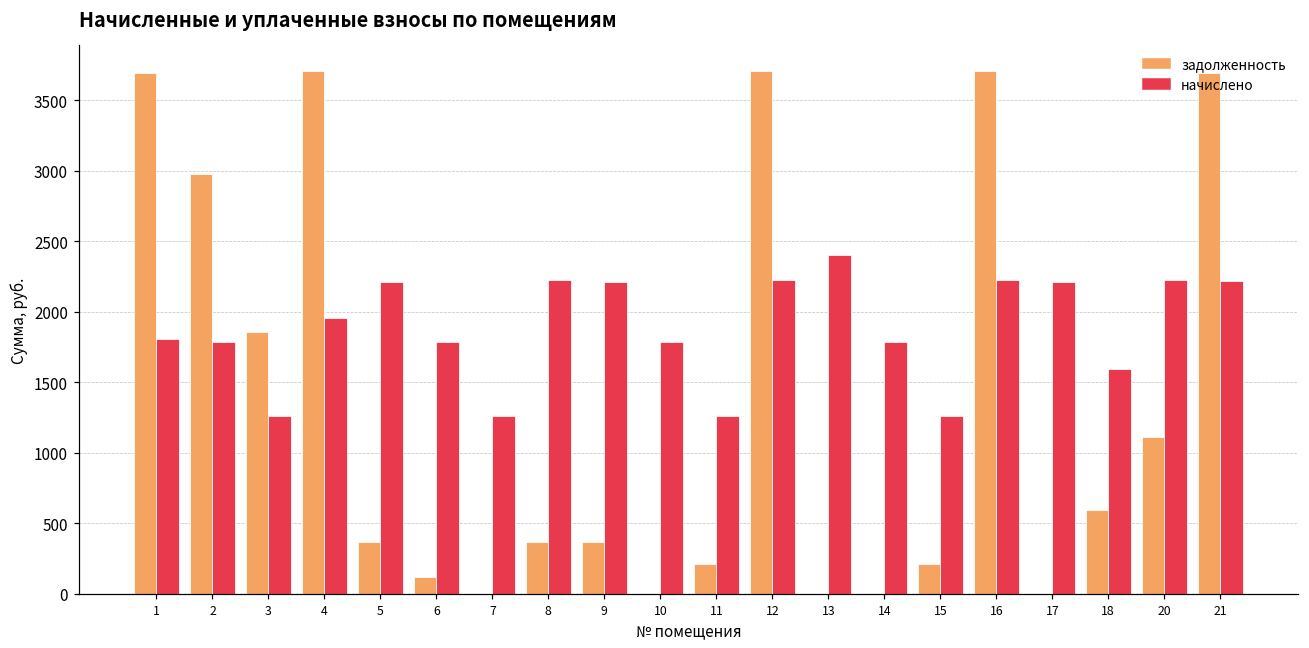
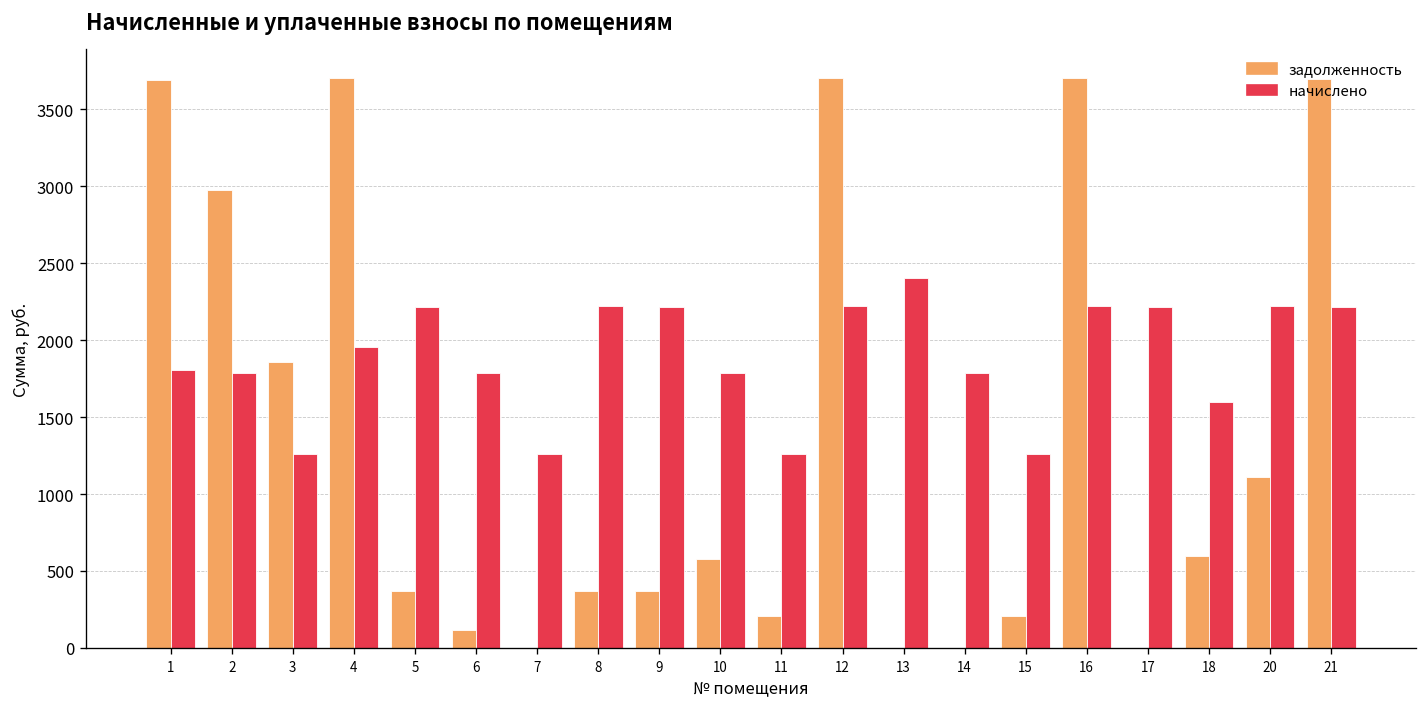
  {
    "задолженность": {
      "1": 3690,
      "2": 2980,
      "3": 1860,
      "4": 3710,
      "5": 370,
      "6": 120,
      "7": 0,
      "8": 370,
      "9": 370,
-     "10": 0,
+     "10": 580,
      "11": 210,
      "12": 3710,
      "13": 0,
      "14": 0,
      "15": 210,
      "16": 3710,
      "17": 0,
      "18": 600,
      "20": 1110,
      "21": 3700
    },
    "начислено": {
      "1": 1810,
      "2": 1790,
      "3": 1260,
      "4": 1960,
      "5": 2210,
      "6": 1790,
      "7": 1260,
      "8": 2220,
      "9": 2210,
      "10": 1790,
      "11": 1260,
      "12": 2220,
      "13": 2400,
      "14": 1790,
      "15": 1260,
      "16": 2220,
      "17": 2210,
      "18": 1600,
      "20": 2220,
      "21": 2220
    }
  }
